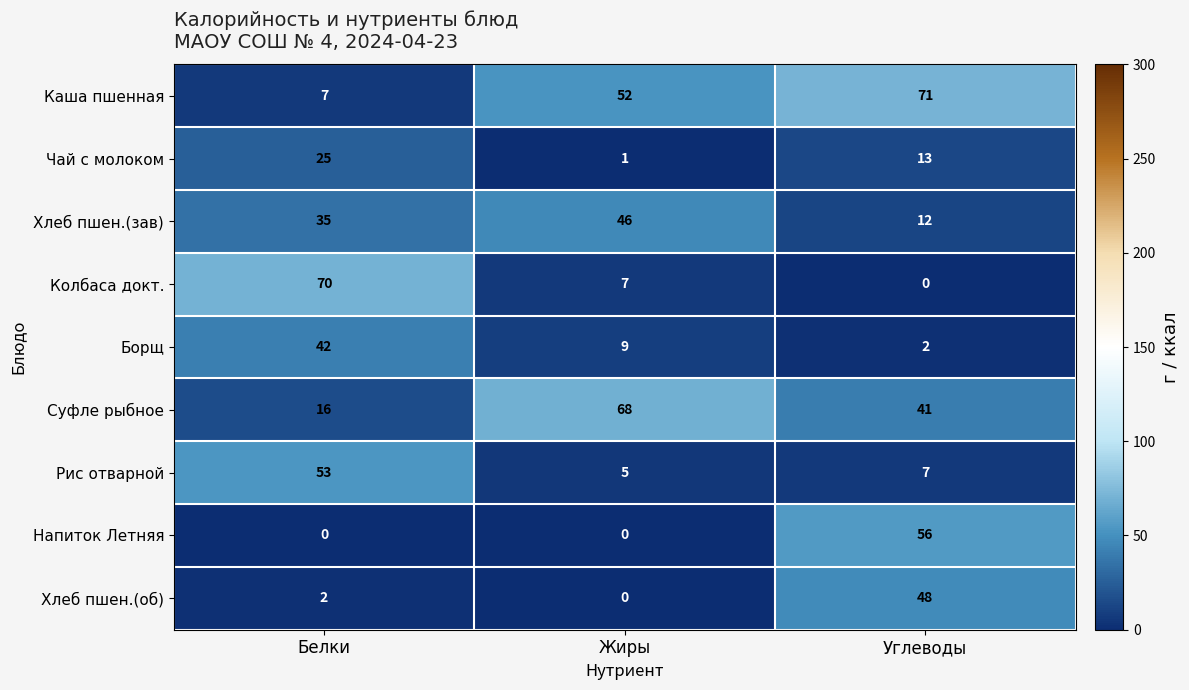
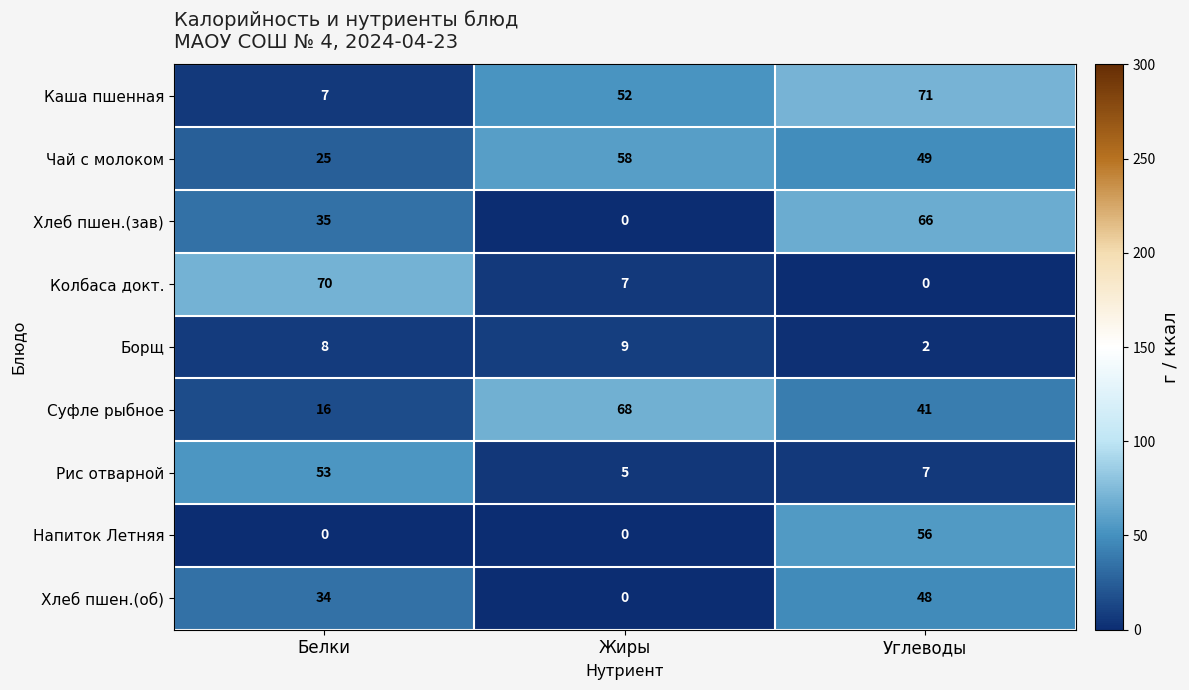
  {
    "Каша пшенная": {
      "Белки": 7,
      "Жиры": 52,
      "Углеводы": 71
    },
    "Чай с молоком": {
      "Белки": 25,
-     "Жиры": 1,
-     "Углеводы": 13
+     "Жиры": 58,
+     "Углеводы": 49
    },
    "Хлеб пшен.(зав)": {
      "Белки": 35,
-     "Жиры": 46,
-     "Углеводы": 12
+     "Жиры": 0,
+     "Углеводы": 66
    },
    "Колбаса докт.": {
      "Белки": 70,
      "Жиры": 7,
      "Углеводы": 0
    },
    "Борщ": {
-     "Белки": 42,
+     "Белки": 8,
      "Жиры": 9,
      "Углеводы": 2
    },
    "Суфле рыбное": {
      "Белки": 16,
      "Жиры": 68,
      "Углеводы": 41
    },
    "Рис отварной": {
      "Белки": 53,
      "Жиры": 5,
      "Углеводы": 7
    },
    "Напиток Летняя": {
      "Белки": 0,
      "Жиры": 0,
      "Углеводы": 56
    },
    "Хлеб пшен.(об)": {
-     "Белки": 2,
+     "Белки": 34,
      "Жиры": 0,
      "Углеводы": 48
    }
  }
